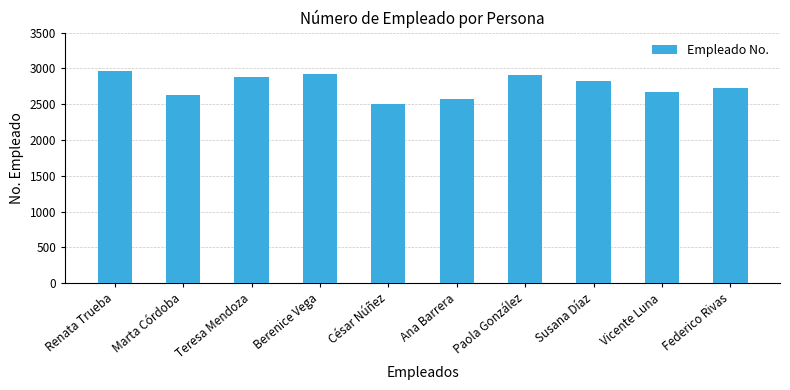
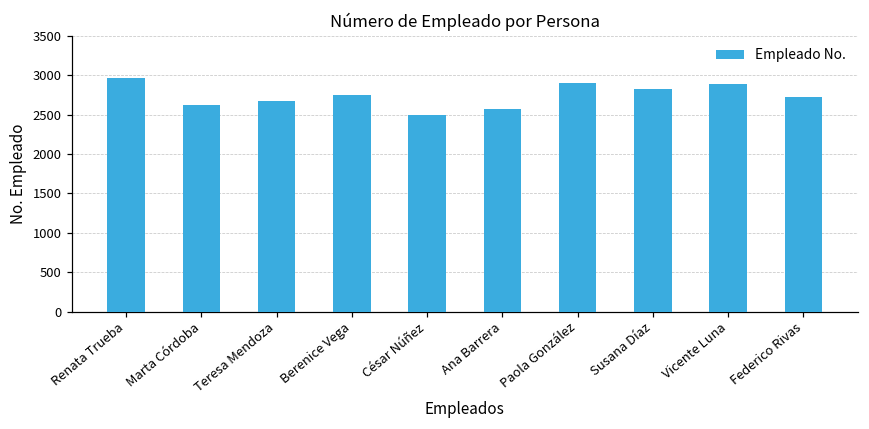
  {
    "Renata Trueba": 3000,
    "Marta Córdoba": 2600,
-   "Teresa Mendoza": 2900,
-   "Berenice Vega": 2900,
+   "Teresa Mendoza": 2700,
+   "Berenice Vega": 2800,
    "César Núñez": 2500,
    "Ana Barrera": 2600,
    "Paola González": 2900,
    "Susana Díaz": 2800,
-   "Vicente Luna": 2700,
+   "Vicente Luna": 2900,
    "Federico Rivas": 2700
  }
